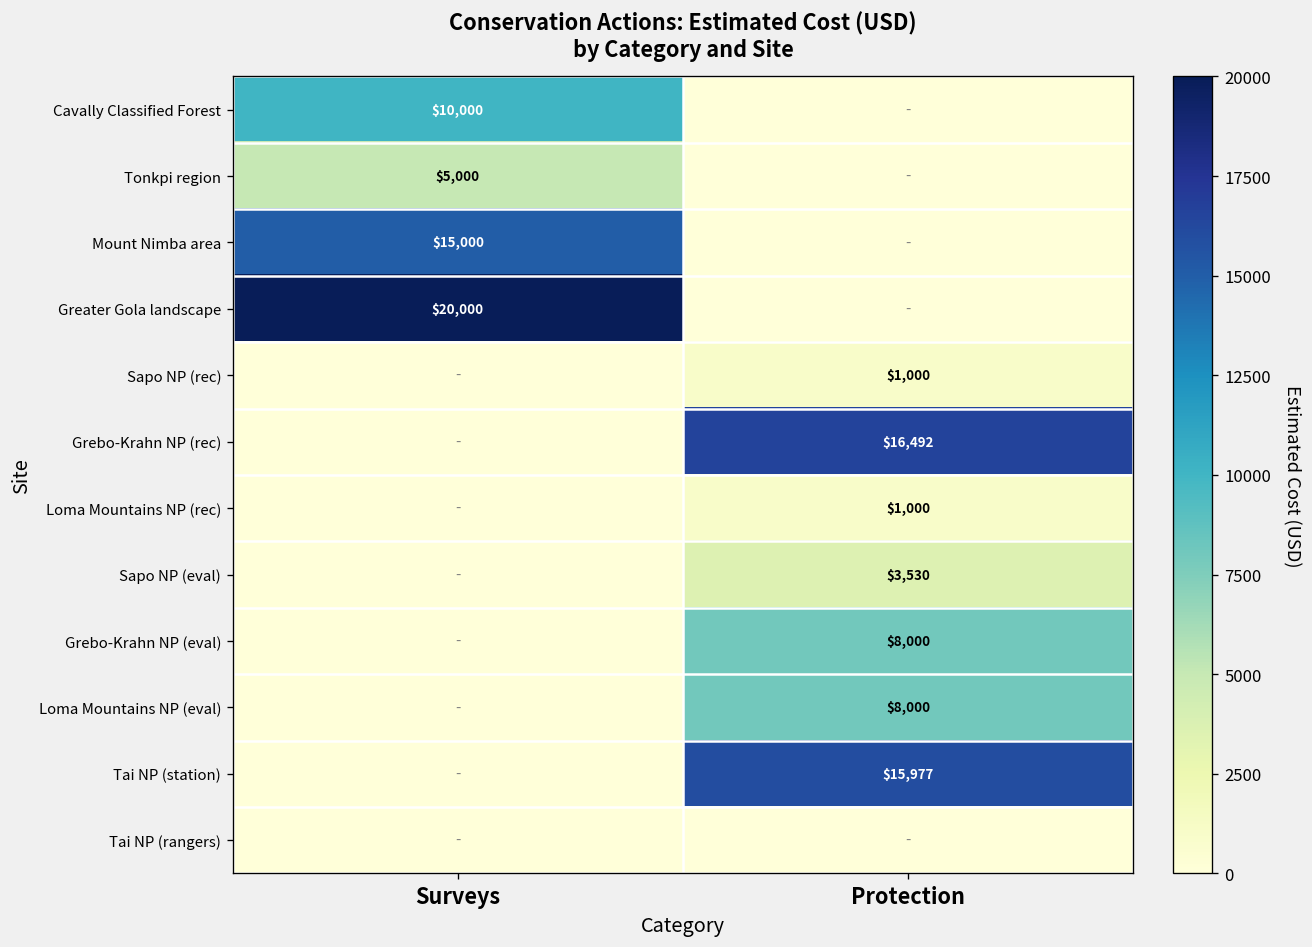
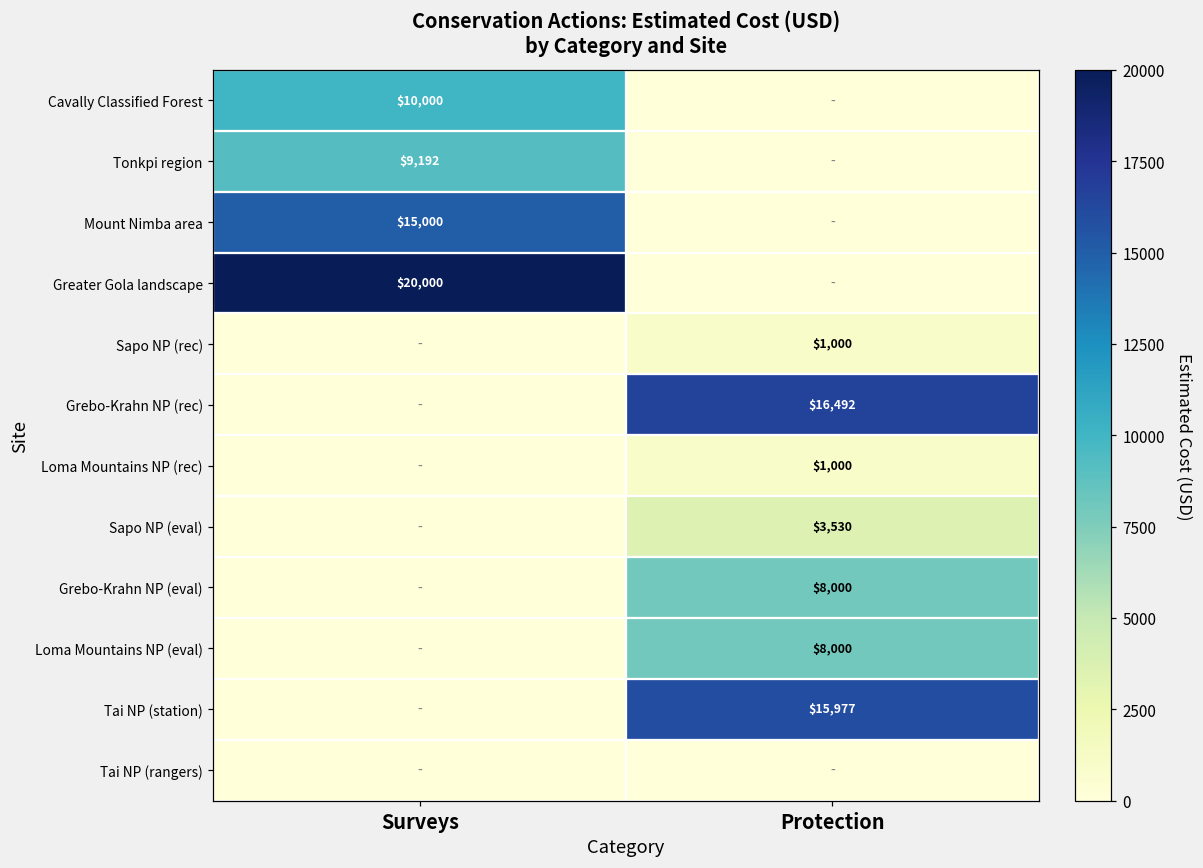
  {
    "Cavally Classified Forest": {
      "Surveys": "$10,000"
    },
    "Tonkpi region": {
-     "Surveys": "$5,000"
+     "Surveys": "$9,192"
    },
    "Mount Nimba area": {
      "Surveys": "$15,000"
    },
    "Greater Gola landscape": {
      "Surveys": "$20,000"
    },
    "Sapo NP (rec)": {
      "Protection": "$1,000"
    },
    "Grebo-Krahn NP (rec)": {
      "Protection": "$16,492"
    },
    "Loma Mountains NP (rec)": {
      "Protection": "$1,000"
    },
    "Sapo NP (eval)": {
      "Protection": "$3,530"
    },
    "Grebo-Krahn NP (eval)": {
      "Protection": "$8,000"
    },
    "Loma Mountains NP (eval)": {
      "Protection": "$8,000"
    },
    "Tai NP (station)": {
      "Protection": "$15,977"
    }
  }
